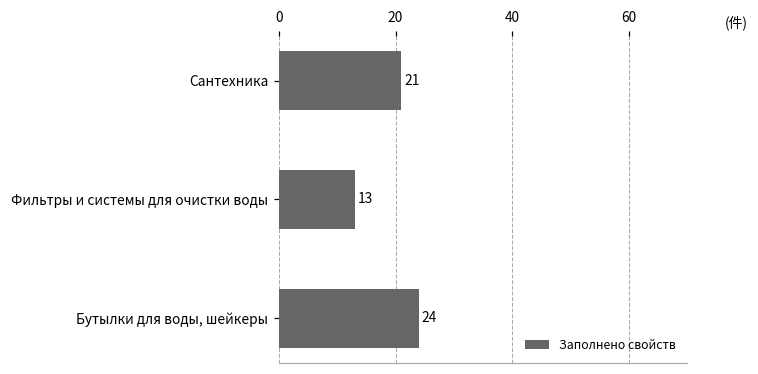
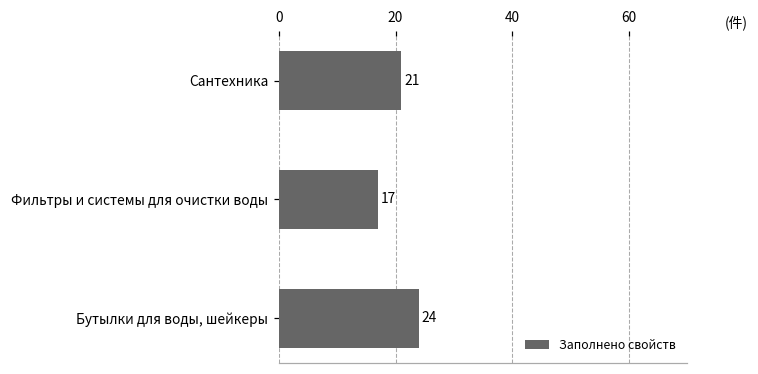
  {
    "Сантехника": 21,
-   "Фильтры и системы для очистки воды": 13,
+   "Фильтры и системы для очистки воды": 17,
    "Бутылки для воды, шейкеры": 24
  }
